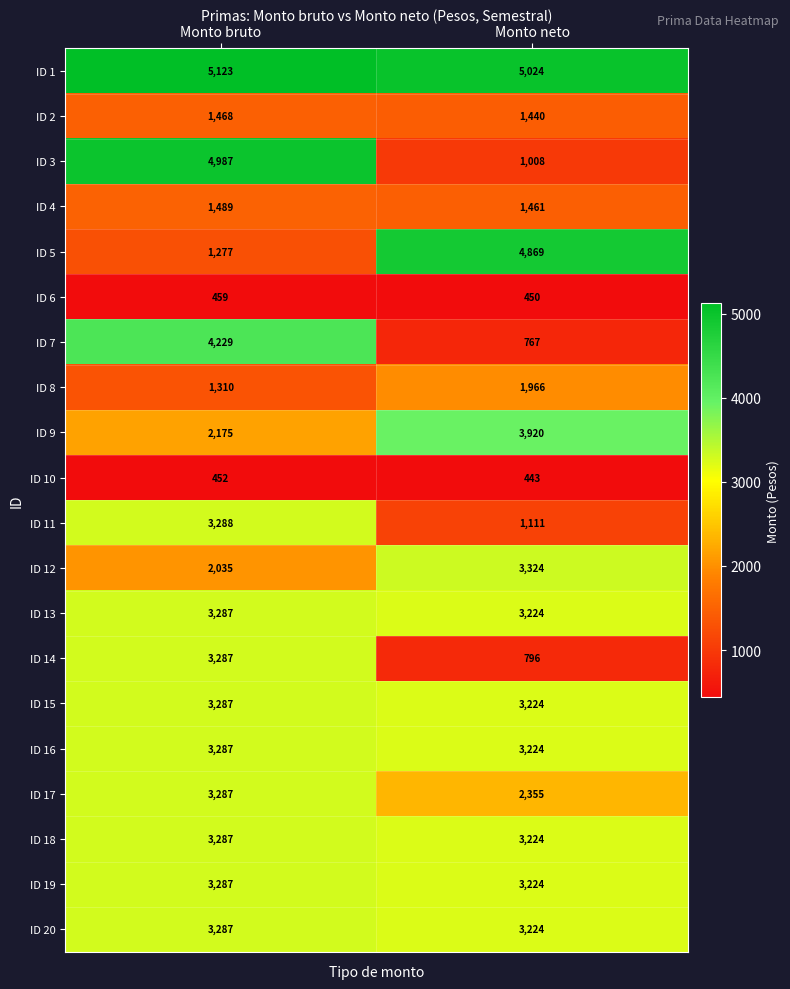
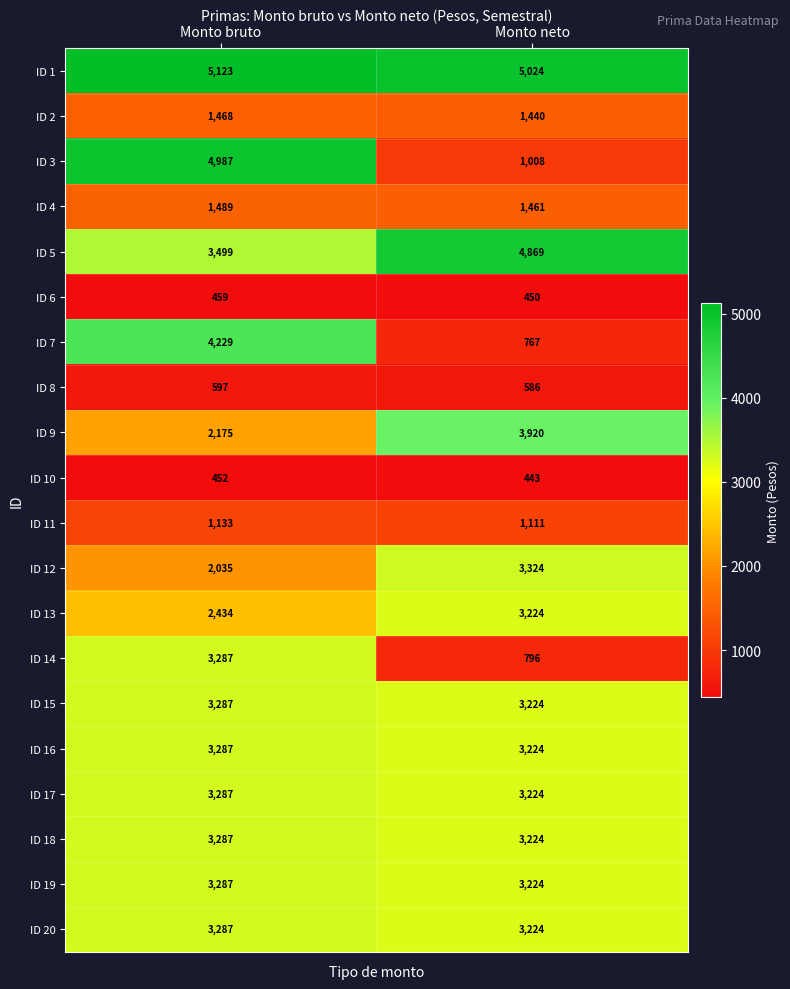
  {
    "ID 1": {
      "Monto bruto": "5,123",
      "Monto neto": "5,024"
    },
    "ID 2": {
      "Monto bruto": "1,468",
      "Monto neto": "1,440"
    },
    "ID 3": {
      "Monto bruto": "4,987",
      "Monto neto": "1,008"
    },
    "ID 4": {
      "Monto bruto": "1,489",
      "Monto neto": "1,461"
    },
    "ID 5": {
-     "Monto bruto": "1,277",
+     "Monto bruto": "3,499",
      "Monto neto": "4,869"
    },
    "ID 6": {
      "Monto bruto": "459",
      "Monto neto": "450"
    },
    "ID 7": {
      "Monto bruto": "4,229",
      "Monto neto": "767"
    },
    "ID 8": {
-     "Monto bruto": "1,310",
-     "Monto neto": "1,966"
+     "Monto bruto": "597",
+     "Monto neto": "586"
    },
    "ID 9": {
      "Monto bruto": "2,175",
      "Monto neto": "3,920"
    },
    "ID 10": {
      "Monto bruto": "452",
      "Monto neto": "443"
    },
    "ID 11": {
-     "Monto bruto": "3,288",
+     "Monto bruto": "1,133",
      "Monto neto": "1,111"
    },
    "ID 12": {
      "Monto bruto": "2,035",
      "Monto neto": "3,324"
    },
    "ID 13": {
-     "Monto bruto": "3,287",
+     "Monto bruto": "2,434",
      "Monto neto": "3,224"
    },
    "ID 14": {
      "Monto bruto": "3,287",
      "Monto neto": "796"
    },
    "ID 15": {
      "Monto bruto": "3,287",
      "Monto neto": "3,224"
    },
    "ID 16": {
      "Monto bruto": "3,287",
      "Monto neto": "3,224"
    },
    "ID 17": {
      "Monto bruto": "3,287",
-     "Monto neto": "2,355"
+     "Monto neto": "3,224"
    },
    "ID 18": {
      "Monto bruto": "3,287",
      "Monto neto": "3,224"
    },
    "ID 19": {
      "Monto bruto": "3,287",
      "Monto neto": "3,224"
    },
    "ID 20": {
      "Monto bruto": "3,287",
      "Monto neto": "3,224"
    }
  }
